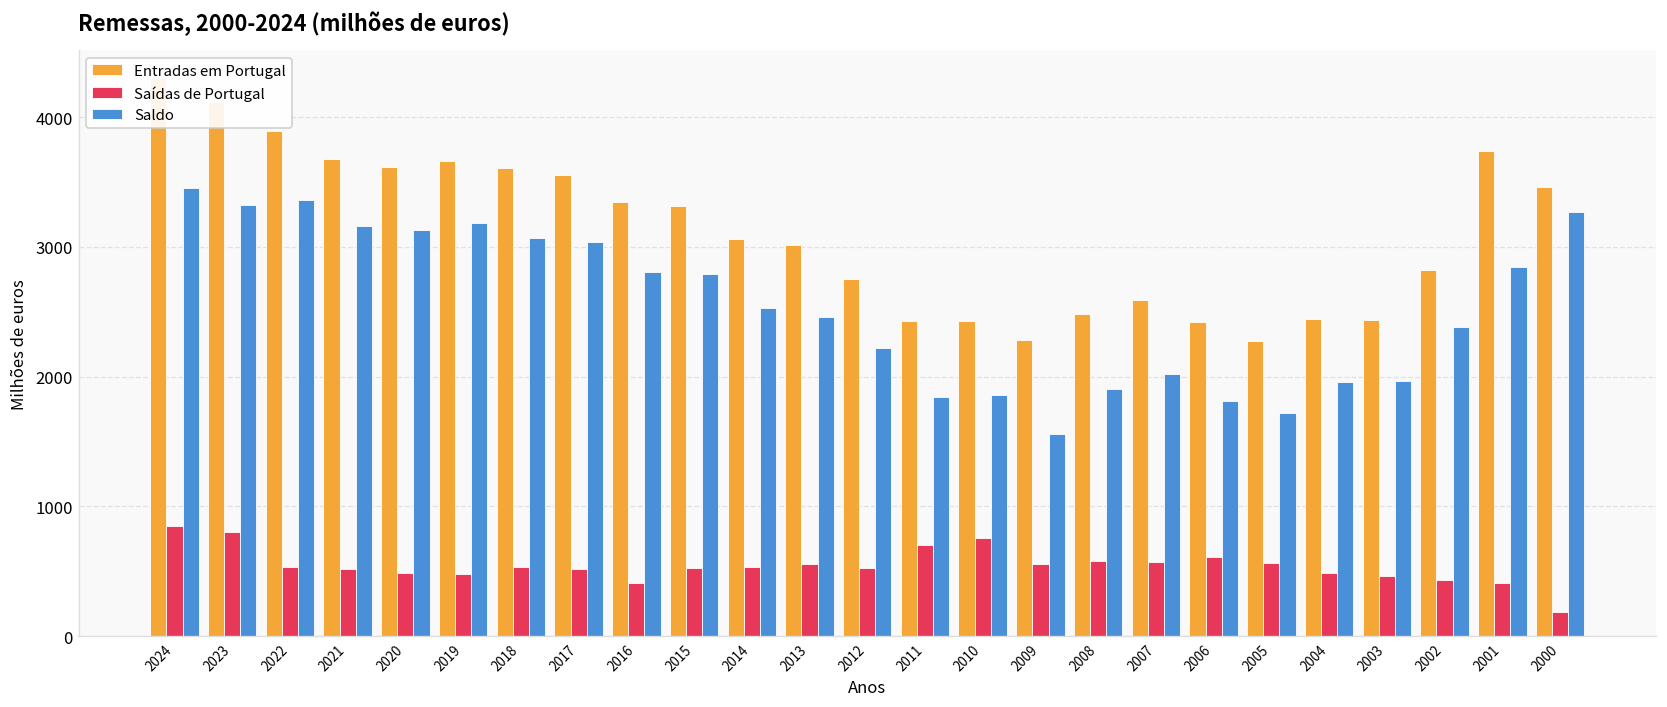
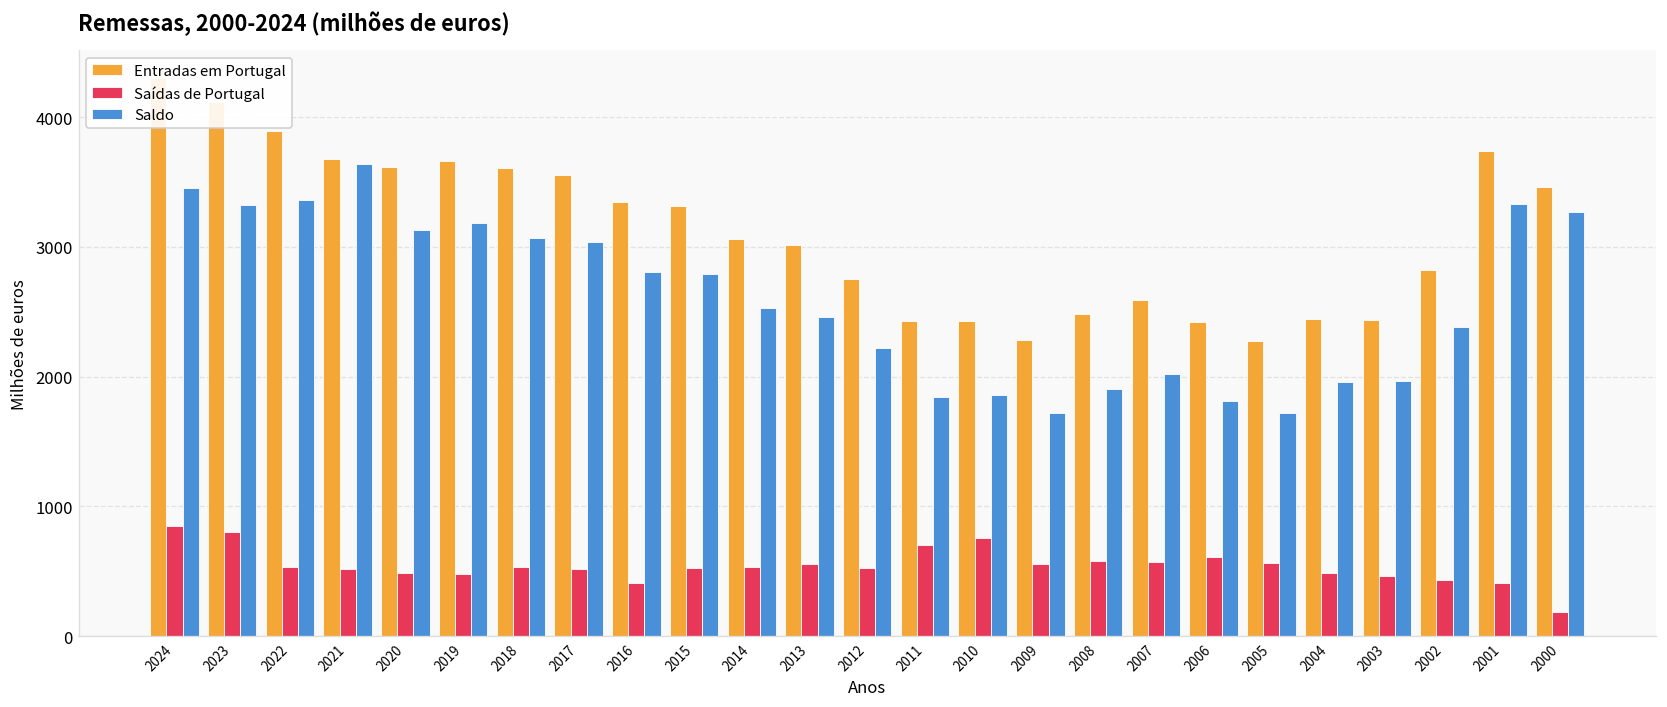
  {
    "Entradas em Portugal": {
      "2021": 3680,
      "2020": 3610,
      "2019": 3660,
      "2018": 3600,
      "2017": 3560,
      "2016": 3340,
      "2015": 3320,
      "2014": 3060,
      "2013": 3020,
      "2012": 2750,
      "2011": 2430,
      "2010": 2430,
      "2009": 2280,
      "2008": 2480,
      "2007": 2590,
      "2006": 2420,
      "2005": 2280,
      "2004": 2440,
      "2003": 2430,
      "2002": 2820,
      "2001": 3740,
      "2000": 3460
    },
    "Saídas de Portugal": {
      "2024": 850,
      "2023": 800,
      "2022": 530,
      "2021": 520,
      "2020": 490,
      "2019": 480,
      "2018": 530,
      "2017": 520,
      "2016": 410,
      "2015": 520,
      "2014": 530,
      "2013": 560,
      "2012": 530,
      "2011": 700,
      "2010": 760,
      "2009": 560,
      "2008": 580,
      "2007": 570,
      "2006": 610,
      "2005": 560,
      "2004": 490,
      "2003": 470,
      "2002": 440,
      "2001": 410,
      "2000": 190
    },
    "Saldo": {
      "2024": 3460,
      "2023": 3320,
      "2022": 3360,
-     "2021": 3160,
+     "2021": 3640,
      "2020": 3130,
      "2019": 3180,
      "2018": 3070,
      "2017": 3040,
      "2016": 2810,
      "2015": 2790,
      "2014": 2530,
      "2013": 2460,
      "2012": 2220,
      "2011": 1840,
      "2010": 1860,
-     "2009": 1560,
+     "2009": 1720,
      "2008": 1900,
      "2007": 2020,
      "2006": 1810,
      "2005": 1720,
      "2004": 1960,
      "2003": 1970,
      "2002": 2380,
-     "2001": 2840,
+     "2001": 3330,
      "2000": 3270
    }
  }
